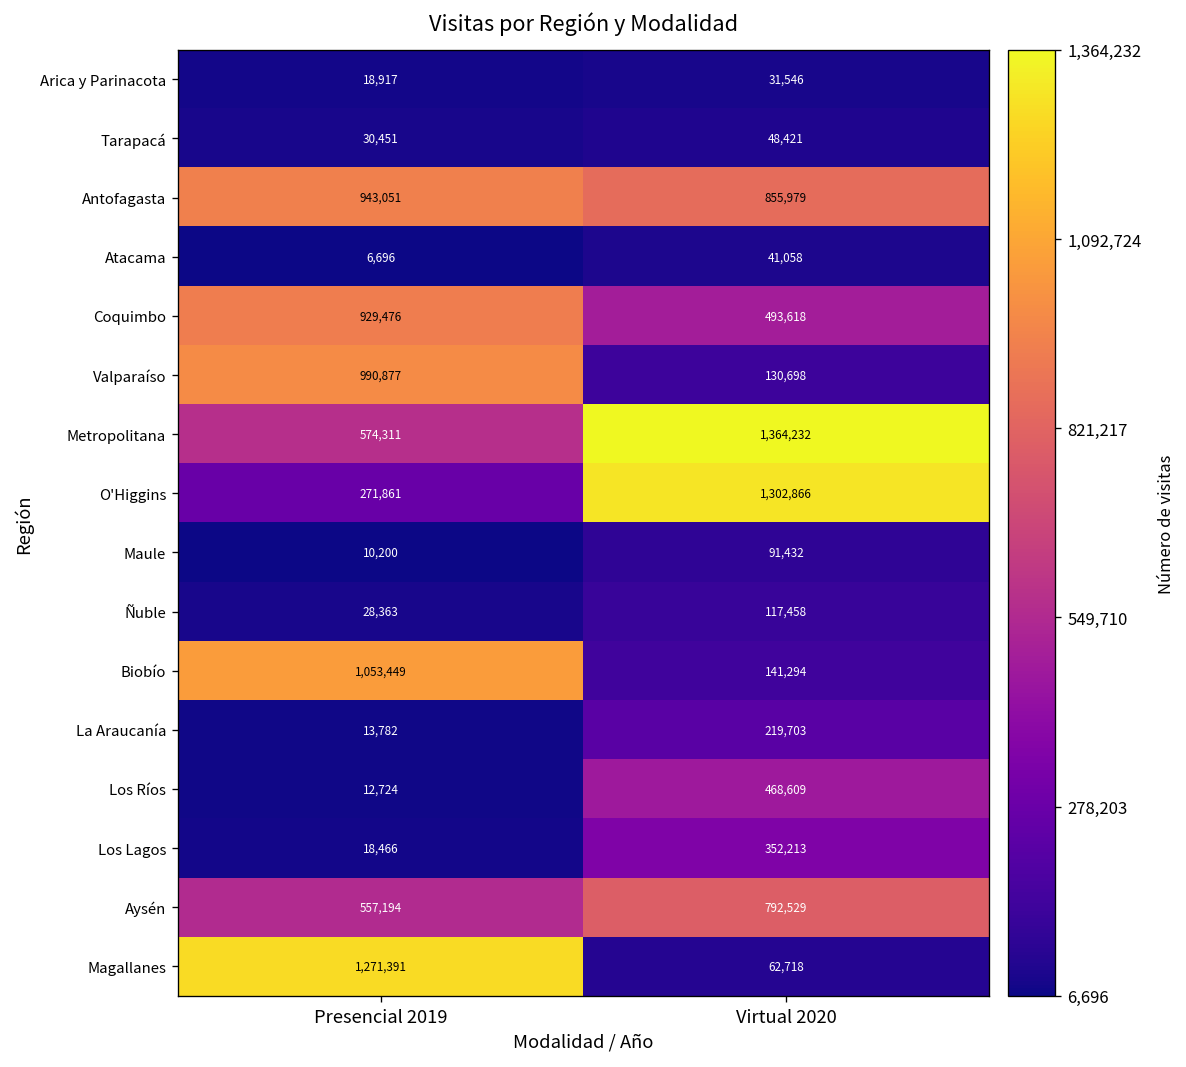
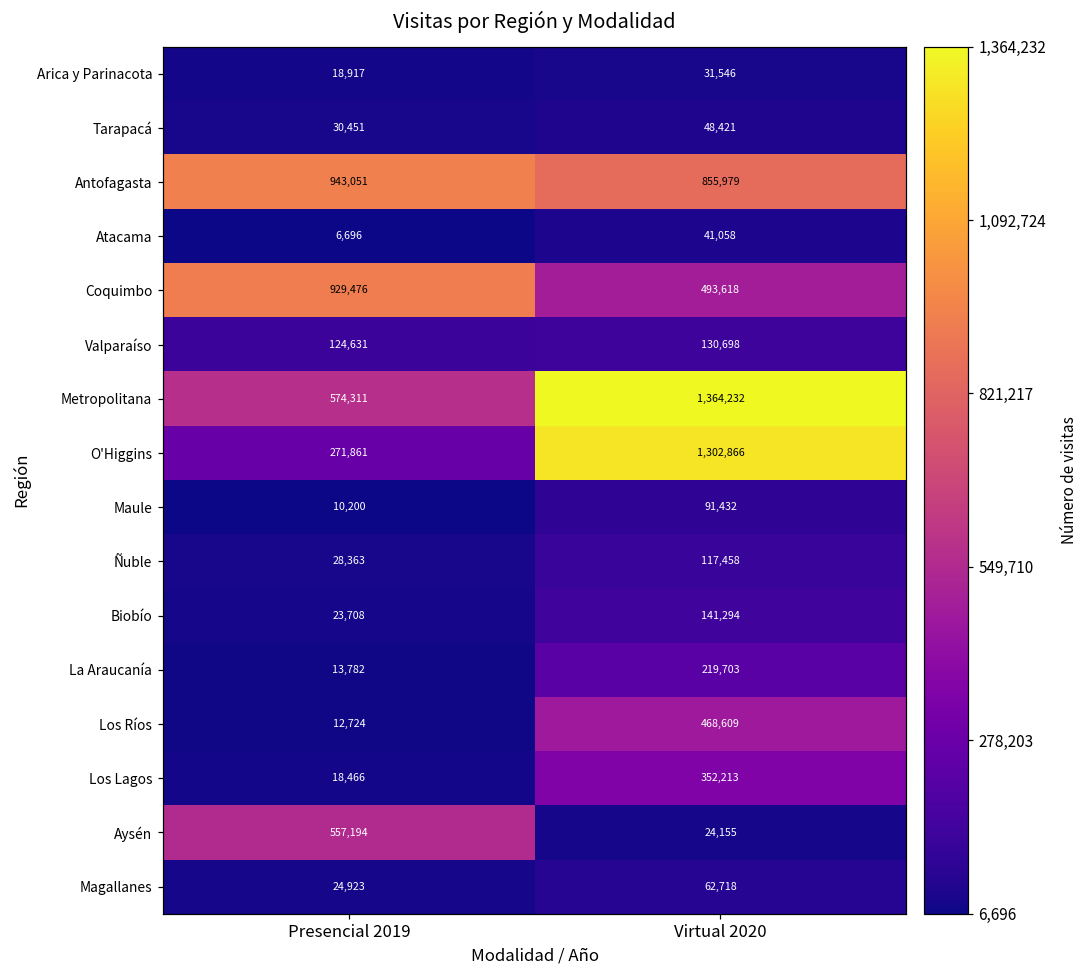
  {
    "Arica y Parinacota": {
      "Presencial 2019": "18,917",
      "Virtual 2020": "31,546"
    },
    "Tarapacá": {
      "Presencial 2019": "30,451",
      "Virtual 2020": "48,421"
    },
    "Antofagasta": {
      "Presencial 2019": "943,051",
      "Virtual 2020": "855,979"
    },
    "Atacama": {
      "Presencial 2019": "6,696",
      "Virtual 2020": "41,058"
    },
    "Coquimbo": {
      "Presencial 2019": "929,476",
      "Virtual 2020": "493,618"
    },
    "Valparaíso": {
-     "Presencial 2019": "990,877",
+     "Presencial 2019": "124,631",
      "Virtual 2020": "130,698"
    },
    "Metropolitana": {
      "Presencial 2019": "574,311",
      "Virtual 2020": "1,364,232"
    },
    "O'Higgins": {
      "Presencial 2019": "271,861",
      "Virtual 2020": "1,302,866"
    },
    "Maule": {
      "Presencial 2019": "10,200",
      "Virtual 2020": "91,432"
    },
    "Ñuble": {
      "Presencial 2019": "28,363",
      "Virtual 2020": "117,458"
    },
    "Biobío": {
-     "Presencial 2019": "1,053,449",
+     "Presencial 2019": "23,708",
      "Virtual 2020": "141,294"
    },
    "La Araucanía": {
      "Presencial 2019": "13,782",
      "Virtual 2020": "219,703"
    },
    "Los Ríos": {
      "Presencial 2019": "12,724",
      "Virtual 2020": "468,609"
    },
    "Los Lagos": {
      "Presencial 2019": "18,466",
      "Virtual 2020": "352,213"
    },
    "Aysén": {
      "Presencial 2019": "557,194",
-     "Virtual 2020": "792,529"
+     "Virtual 2020": "24,155"
    },
    "Magallanes": {
-     "Presencial 2019": "1,271,391",
+     "Presencial 2019": "24,923",
      "Virtual 2020": "62,718"
    }
  }
